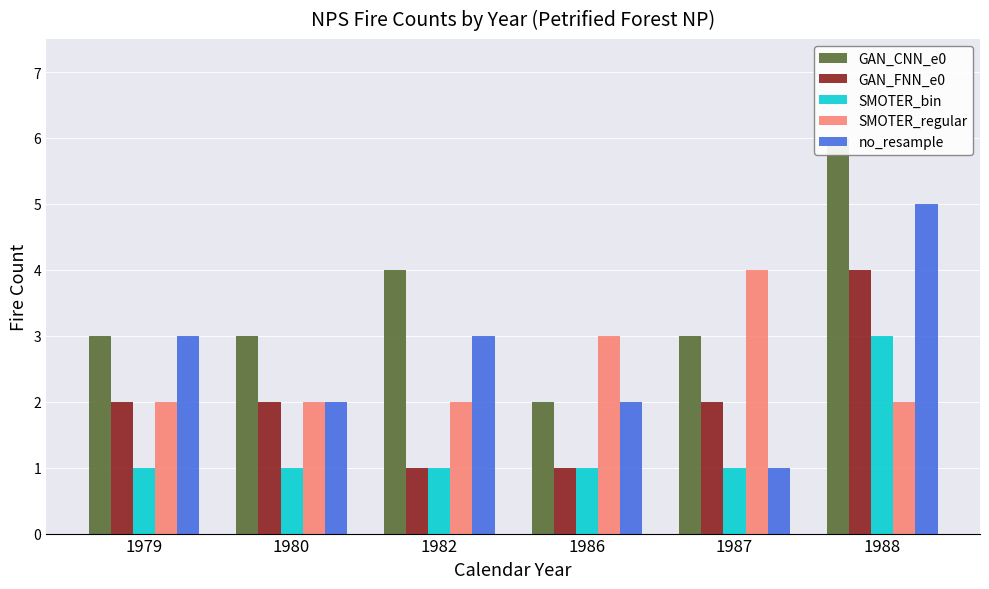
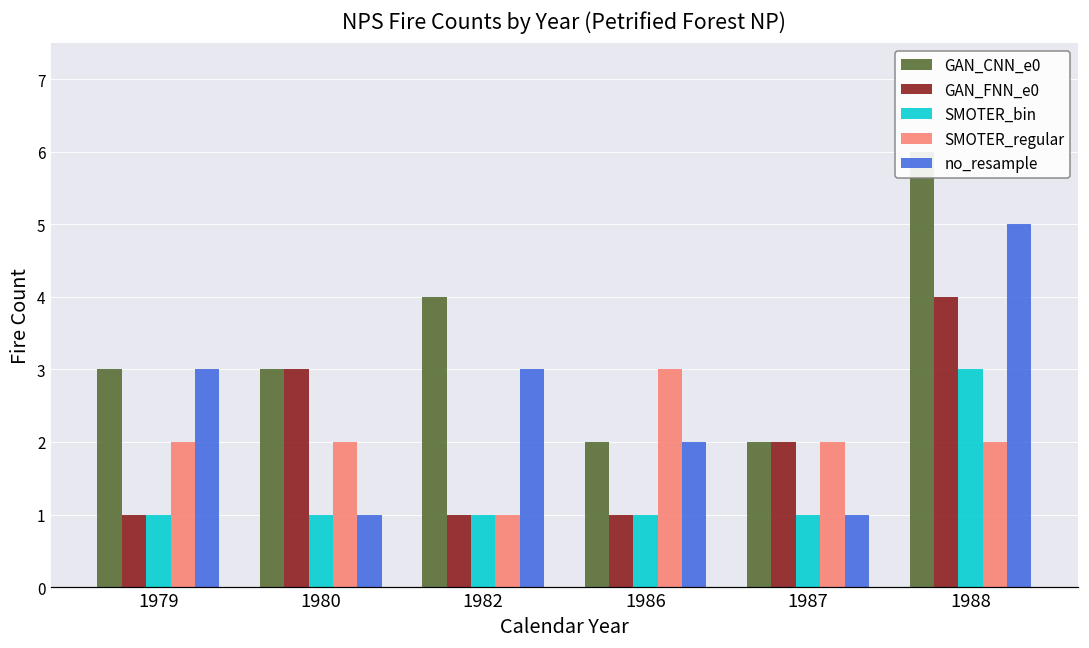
  {
    "GAN_CNN_e0": {
      "1979": 3,
      "1980": 3,
      "1982": 4,
      "1986": 2,
-     "1987": 3
+     "1987": 2
    },
    "GAN_FNN_e0": {
-     "1979": 2,
-     "1980": 2,
+     "1979": 1,
+     "1980": 3,
      "1982": 1,
      "1986": 1,
      "1987": 2,
      "1988": 4
    },
    "SMOTER_bin": {
      "1979": 1,
      "1980": 1,
      "1982": 1,
      "1986": 1,
      "1987": 1,
      "1988": 3
    },
    "SMOTER_regular": {
      "1979": 2,
      "1980": 2,
-     "1982": 2,
+     "1982": 1,
      "1986": 3,
-     "1987": 4,
+     "1987": 2,
      "1988": 2
    },
    "no_resample": {
      "1979": 3,
-     "1980": 2,
+     "1980": 1,
      "1982": 3,
      "1986": 2,
      "1987": 1,
      "1988": 5
    }
  }
